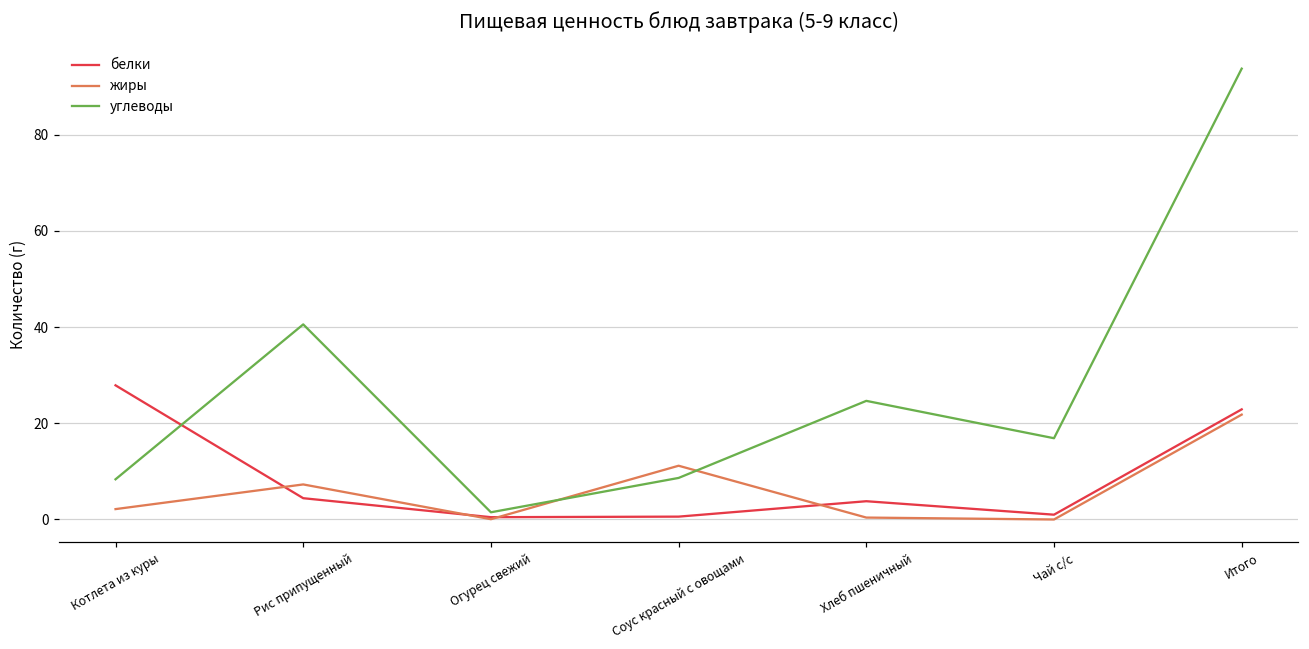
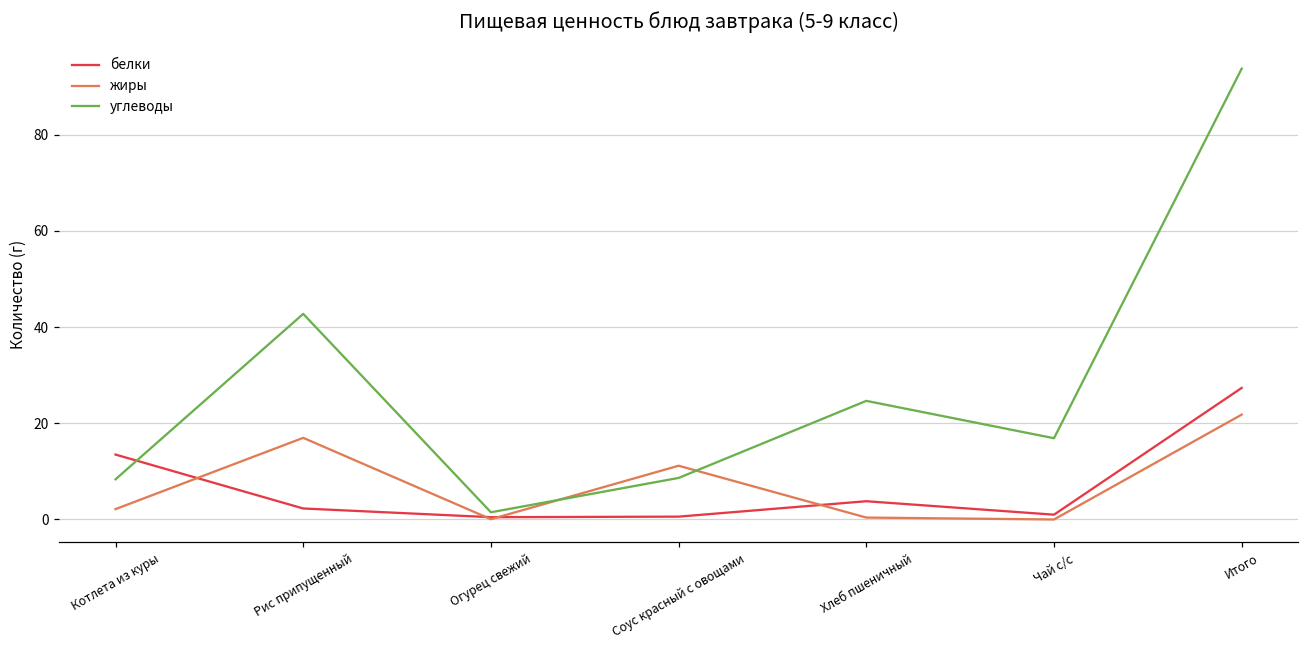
  {
    "белки": {
-     "Котлета из куры": 28,
-     "Рис припущенный": 4,
+     "Котлета из куры": 14,
+     "Рис припущенный": 2,
      "Соус красный с овощами": 1,
      "Хлеб пшеничный": 4,
      "Чай с/с": 1,
-     "Итого": 23
+     "Итого": 27
    },
    "жиры": {
      "Котлета из куры": 2,
-     "Рис припущенный": 7,
+     "Рис припущенный": 17,
      "Соус красный с овощами": 11,
      "Хлеб пшеничный": 0,
      "Чай с/с": 0,
      "Итого": 22
    },
    "углеводы": {
      "Котлета из куры": 8,
-     "Рис припущенный": 41,
+     "Рис припущенный": 43,
      "Огурец свежий": 2,
      "Соус красный с овощами": 9,
      "Хлеб пшеничный": 25,
      "Чай с/с": 17,
      "Итого": 94
    }
  }
